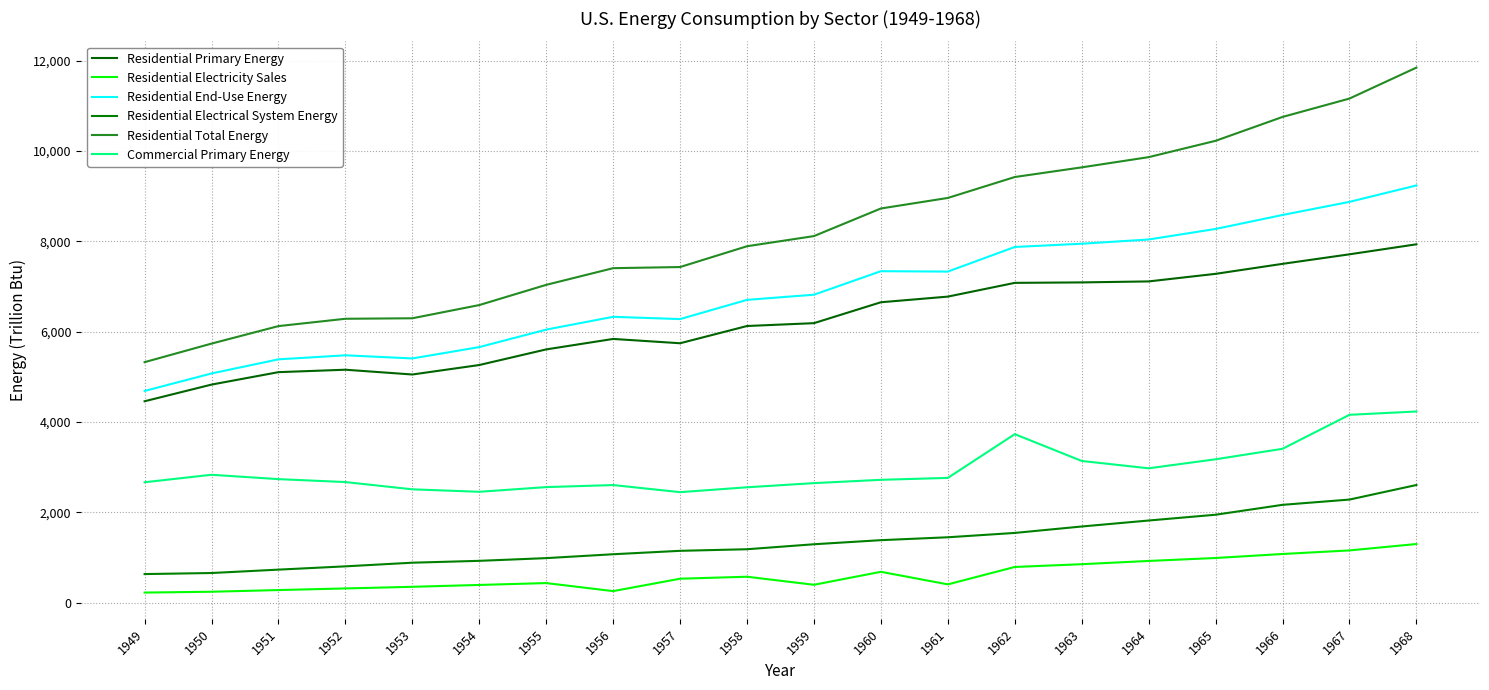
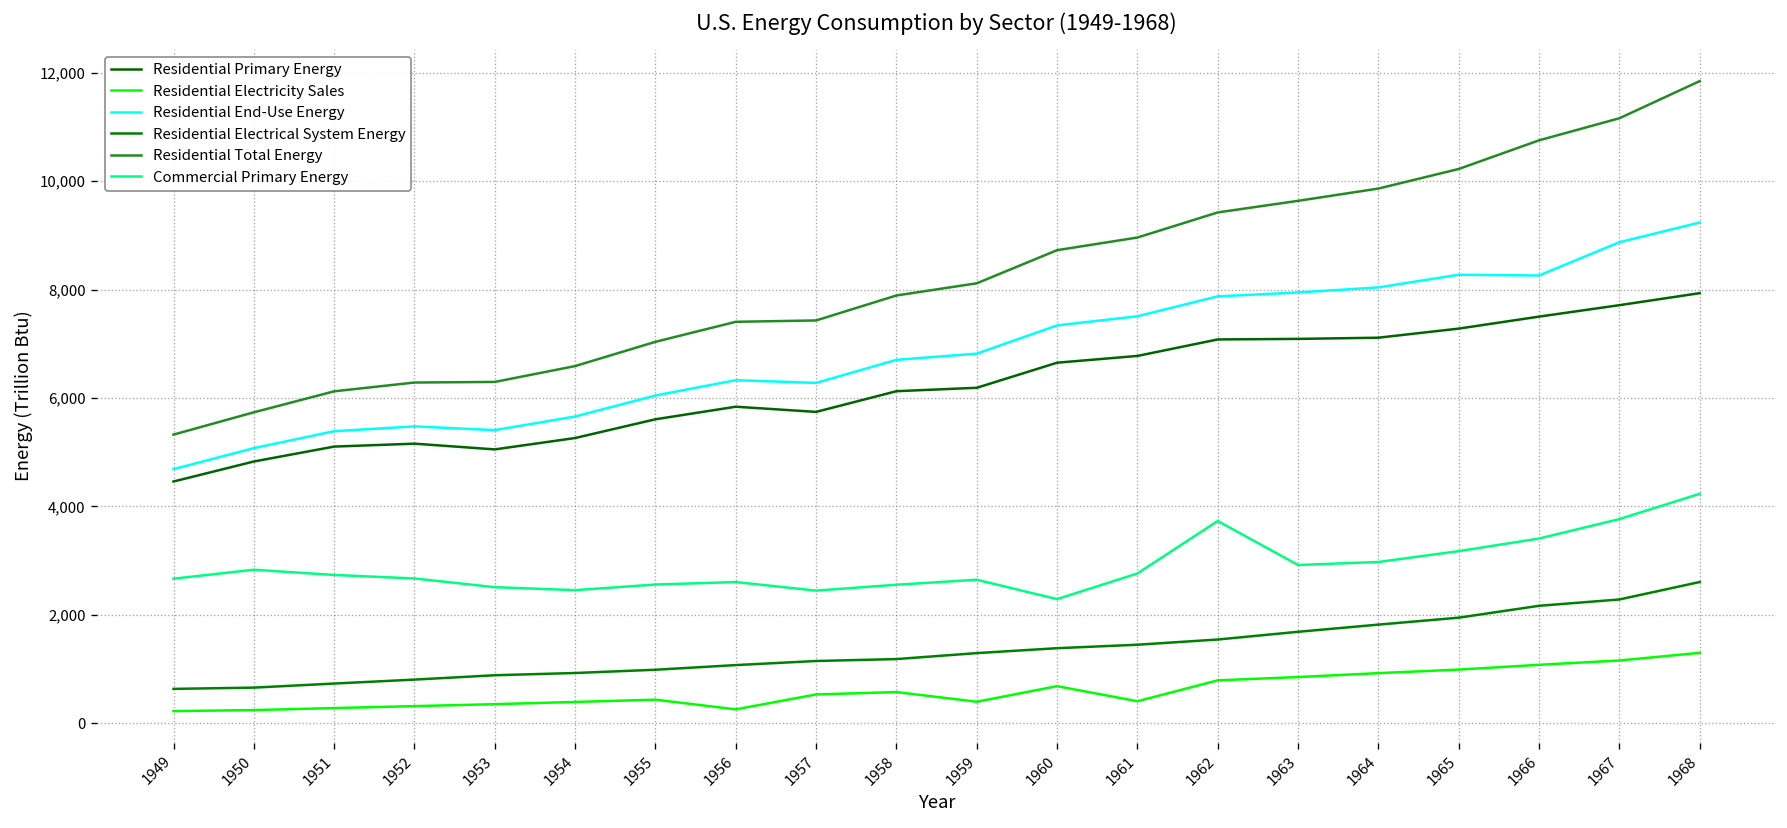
  {
    "Residential Electricity Sales": {
      "1949": "200",
      "1950": "200",
      "1951": "300",
      "1952": "300",
      "1953": "400",
      "1954": "400",
      "1955": "400",
      "1956": "300",
      "1957": "500",
      "1958": "600",
      "1959": "400",
      "1960": "700",
      "1961": "400",
      "1962": "800",
      "1963": "900",
      "1964": "900",
      "1965": "1,000",
      "1966": "1,100",
      "1967": "1,200",
      "1968": "1,300"
    },
    "Residential End-Use Energy": {
      "1949": "4,700",
      "1950": "5,100",
      "1951": "5,400",
      "1952": "5,500",
      "1953": "5,400",
      "1954": "5,700",
      "1955": "6,000",
      "1956": "6,300",
      "1957": "6,300",
      "1958": "6,700",
      "1959": "6,800",
      "1960": "7,300",
-     "1961": "7,300",
+     "1961": "7,500",
      "1962": "7,900",
      "1963": "7,900",
      "1964": "8,000",
      "1965": "8,300",
-     "1966": "8,600",
+     "1966": "8,300",
      "1967": "8,900",
      "1968": "9,200"
    },
    "Commercial Primary Energy": {
      "1949": "2,700",
      "1950": "2,800",
      "1951": "2,700",
      "1952": "2,700",
      "1953": "2,500",
      "1954": "2,500",
      "1955": "2,600",
      "1956": "2,600",
      "1957": "2,400",
      "1958": "2,600",
      "1959": "2,600",
-     "1960": "2,700",
+     "1960": "2,300",
      "1961": "2,800",
      "1962": "3,700",
-     "1963": "3,100",
+     "1963": "2,900",
      "1964": "3,000",
      "1965": "3,200",
      "1966": "3,400",
-     "1967": "4,200",
+     "1967": "3,800",
      "1968": "4,200"
    }
  }
